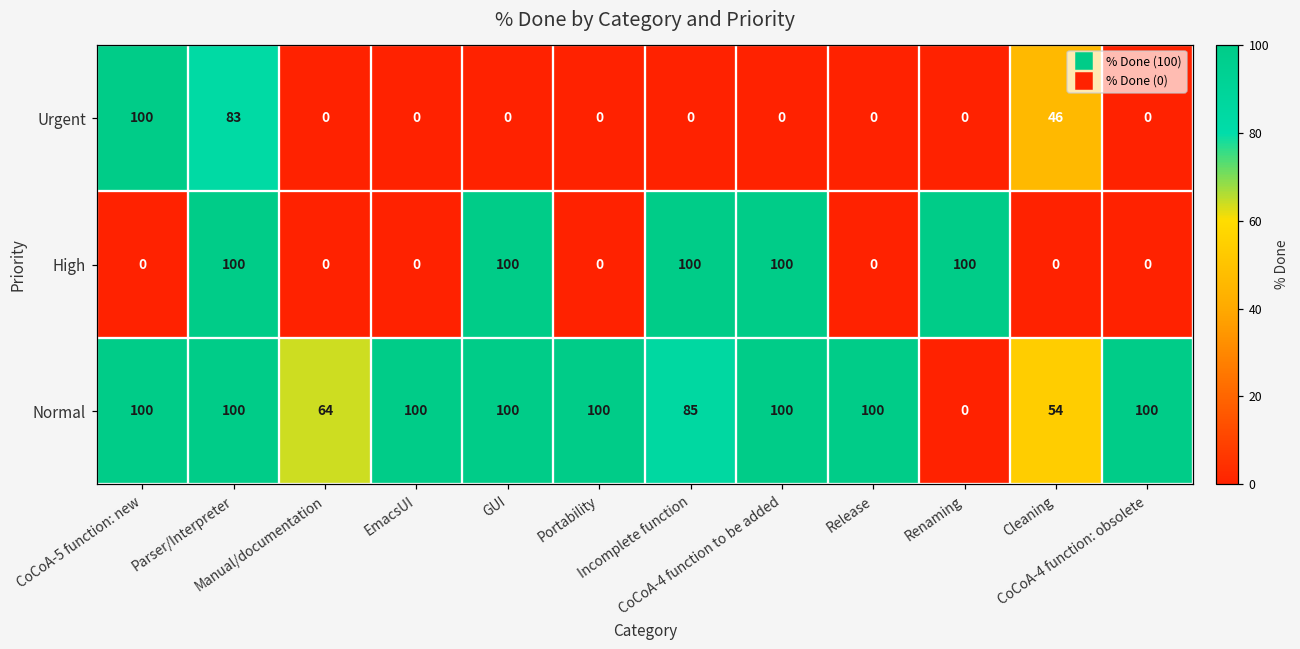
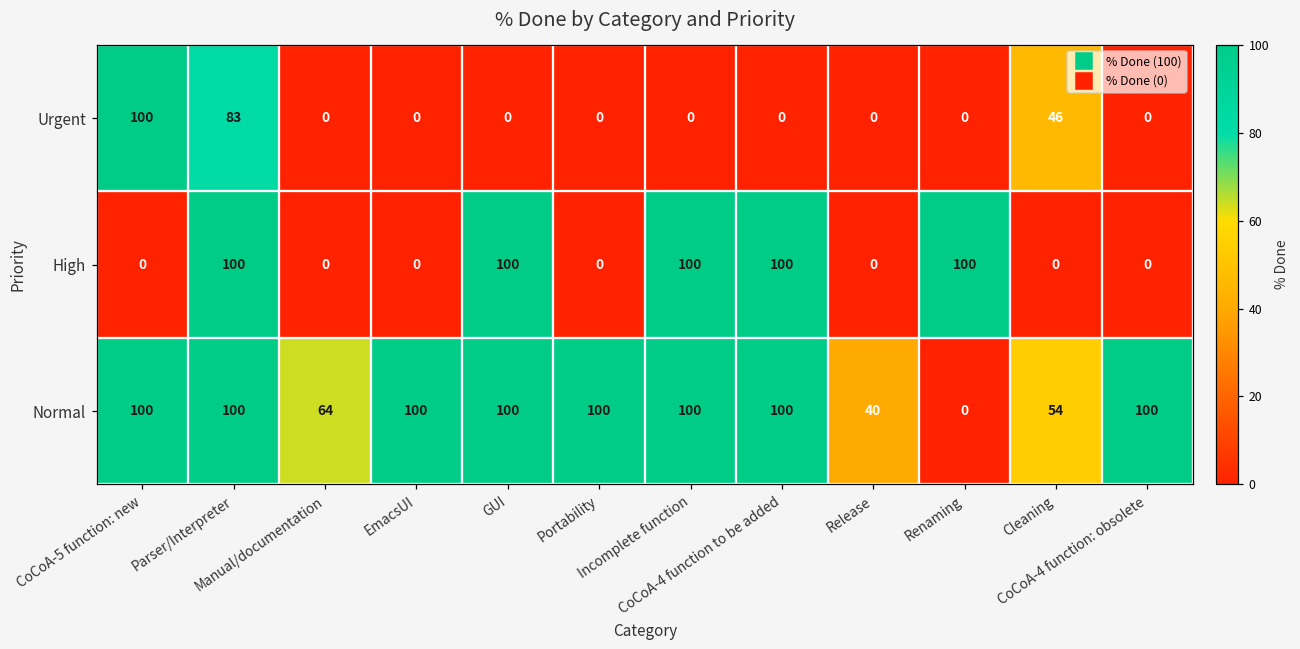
  {
    "Urgent": {
      "CoCoA-5 function: new": 100,
      "Parser/Interpreter": 83,
      "Manual/documentation": 0,
      "EmacsUI": 0,
      "GUI": 0,
      "Portability": 0,
      "Incomplete function": 0,
      "CoCoA-4 function to be added": 0,
      "Release": 0,
      "Renaming": 0,
      "Cleaning": 46,
      "CoCoA-4 function: obsolete": 0
    },
    "High": {
      "CoCoA-5 function: new": 0,
      "Parser/Interpreter": 100,
      "Manual/documentation": 0,
      "EmacsUI": 0,
      "GUI": 100,
      "Portability": 0,
      "Incomplete function": 100,
      "CoCoA-4 function to be added": 100,
      "Release": 0,
      "Renaming": 100,
      "Cleaning": 0,
      "CoCoA-4 function: obsolete": 0
    },
    "Normal": {
      "CoCoA-5 function: new": 100,
      "Parser/Interpreter": 100,
      "Manual/documentation": 64,
      "EmacsUI": 100,
      "GUI": 100,
      "Portability": 100,
-     "Incomplete function": 85,
+     "Incomplete function": 100,
      "CoCoA-4 function to be added": 100,
-     "Release": 100,
+     "Release": 40,
      "Renaming": 0,
      "Cleaning": 54,
      "CoCoA-4 function: obsolete": 100
    }
  }
